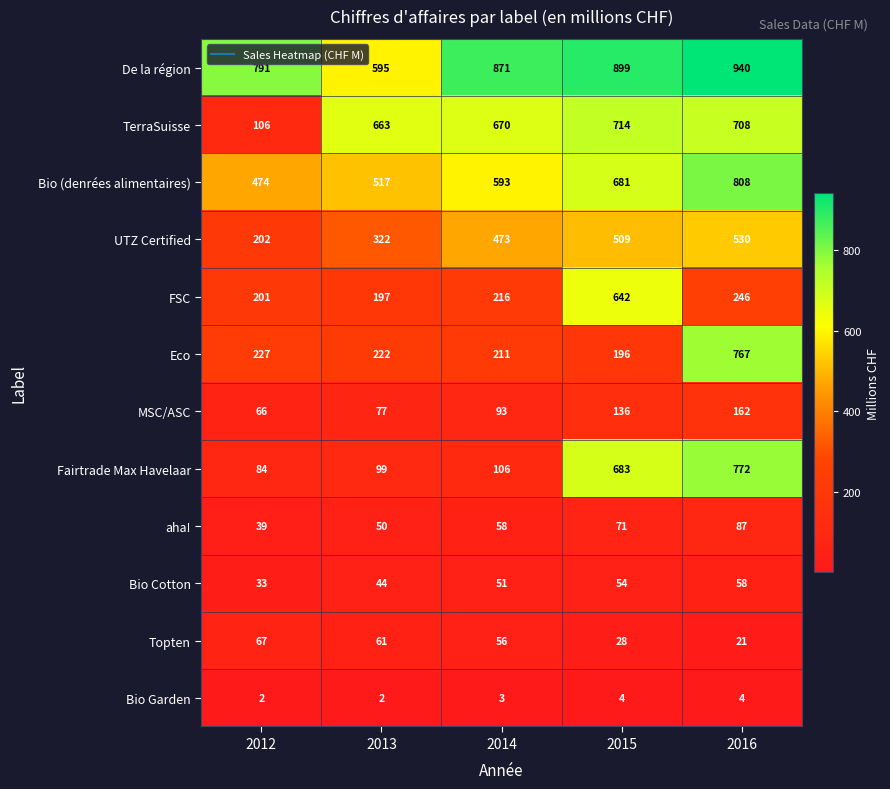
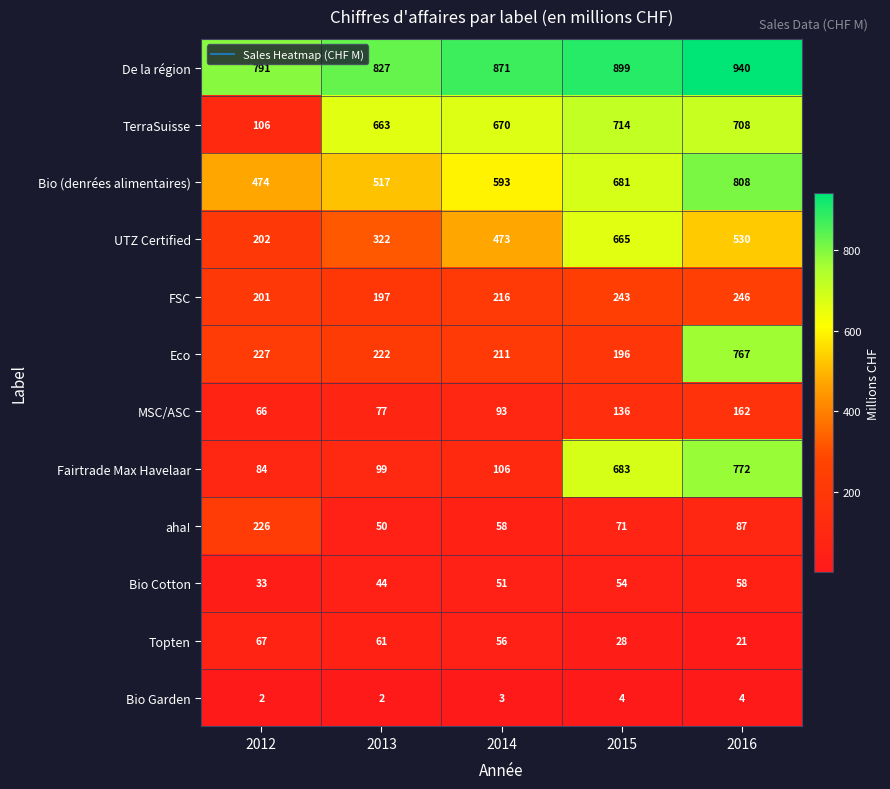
  {
    "De la région": {
-     "2013": 595,
+     "2013": 827,
      "2014": 871,
      "2015": 899,
      "2016": 940
    },
    "TerraSuisse": {
      "2012": 106,
      "2013": 663,
      "2014": 670,
      "2015": 714,
      "2016": 708
    },
    "Bio (denrées alimentaires)": {
      "2012": 474,
      "2013": 517,
      "2014": 593,
      "2015": 681,
      "2016": 808
    },
    "UTZ Certified": {
      "2012": 202,
      "2013": 322,
      "2014": 473,
-     "2015": 509,
+     "2015": 665,
      "2016": 530
    },
    "FSC": {
      "2012": 201,
      "2013": 197,
      "2014": 216,
-     "2015": 642,
+     "2015": 243,
      "2016": 246
    },
    "Eco": {
      "2012": 227,
      "2013": 222,
      "2014": 211,
      "2015": 196,
      "2016": 767
    },
    "MSC/ASC": {
      "2012": 66,
      "2013": 77,
      "2014": 93,
      "2015": 136,
      "2016": 162
    },
    "Fairtrade Max Havelaar": {
      "2012": 84,
      "2013": 99,
      "2014": 106,
      "2015": 683,
      "2016": 772
    },
    "aha!": {
-     "2012": 39,
+     "2012": 226,
      "2013": 50,
      "2014": 58,
      "2015": 71,
      "2016": 87
    },
    "Bio Cotton": {
      "2012": 33,
      "2013": 44,
      "2014": 51,
      "2015": 54,
      "2016": 58
    },
    "Topten": {
      "2012": 67,
      "2013": 61,
      "2014": 56,
      "2015": 28,
      "2016": 21
    },
    "Bio Garden": {
      "2012": 2,
      "2013": 2,
      "2014": 3,
      "2015": 4,
      "2016": 4
    }
  }
